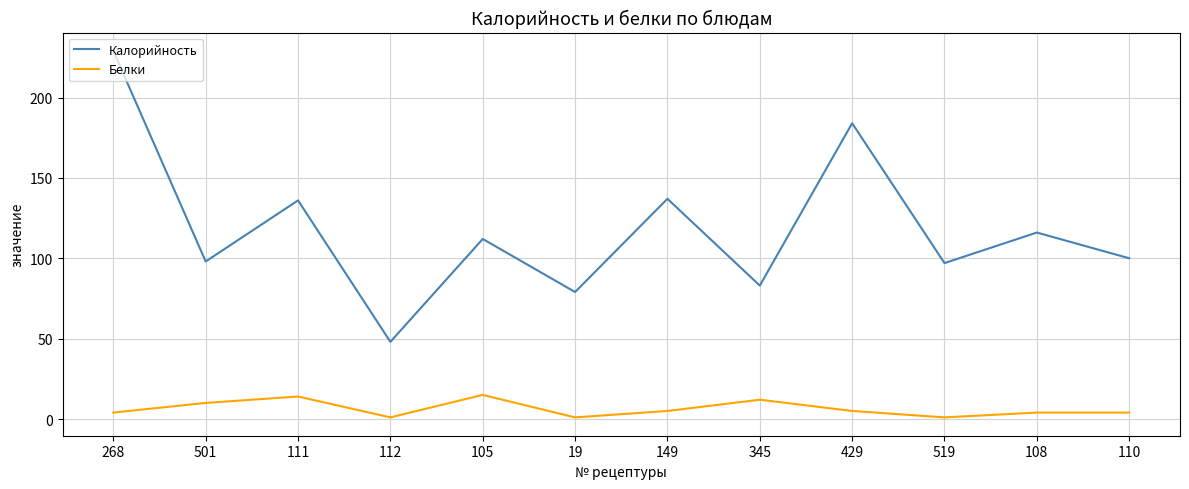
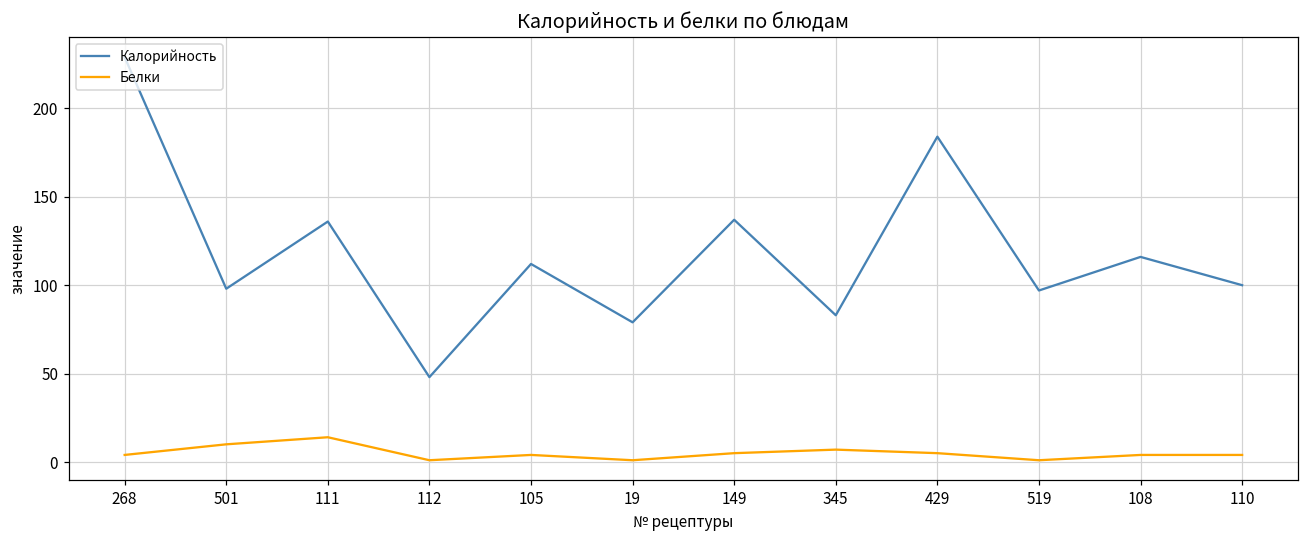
  {
    "Калорийность": {
      "501": 98,
      "111": 136,
      "112": 48,
      "105": 112,
      "19": 79,
      "149": 137,
      "345": 83,
      "429": 184,
      "519": 97,
      "108": 116,
      "110": 100
    },
    "Белки": {
      "268": 4,
      "501": 10,
      "111": 14,
      "112": 1,
-     "105": 15,
+     "105": 4,
      "19": 1,
      "149": 5,
-     "345": 12,
+     "345": 7,
      "429": 5,
      "519": 1,
      "108": 4,
      "110": 4
    }
  }
